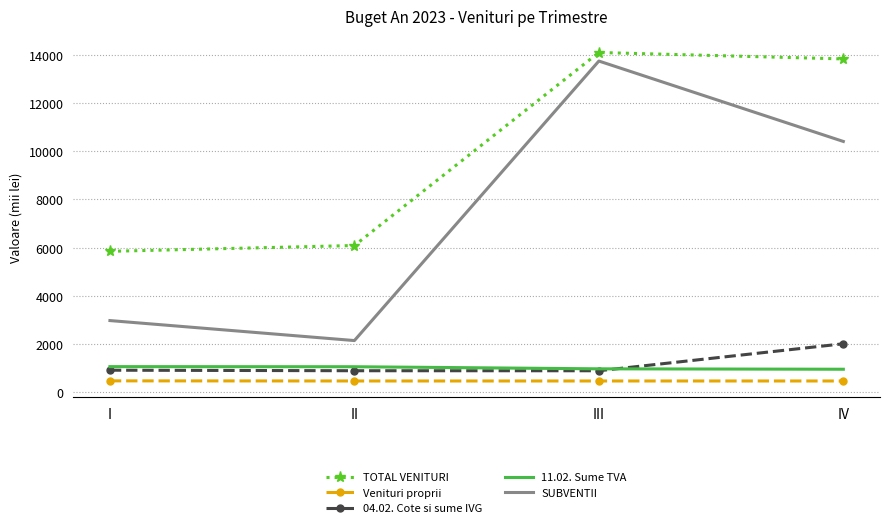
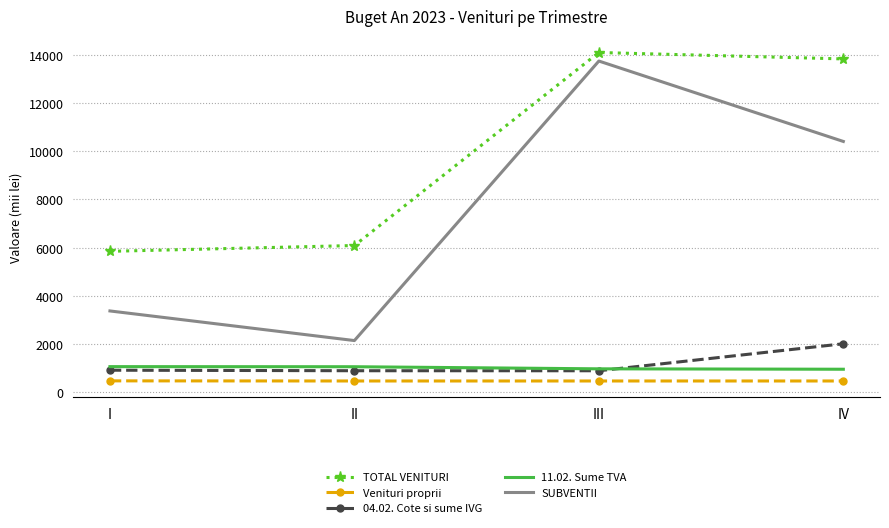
  {
    "Venituri proprii": {
      "I": 500,
      "II": 500,
      "III": 500,
      "IV": 500
    },
    "04.02. Cote si sume IVG": {
      "I": 900,
      "II": 900,
      "IV": 2000
    },
    "SUBVENTII": {
-     "I": 3000,
+     "I": 3400,
      "II": 2200,
      "III": 13700,
      "IV": 10400
    }
  }
